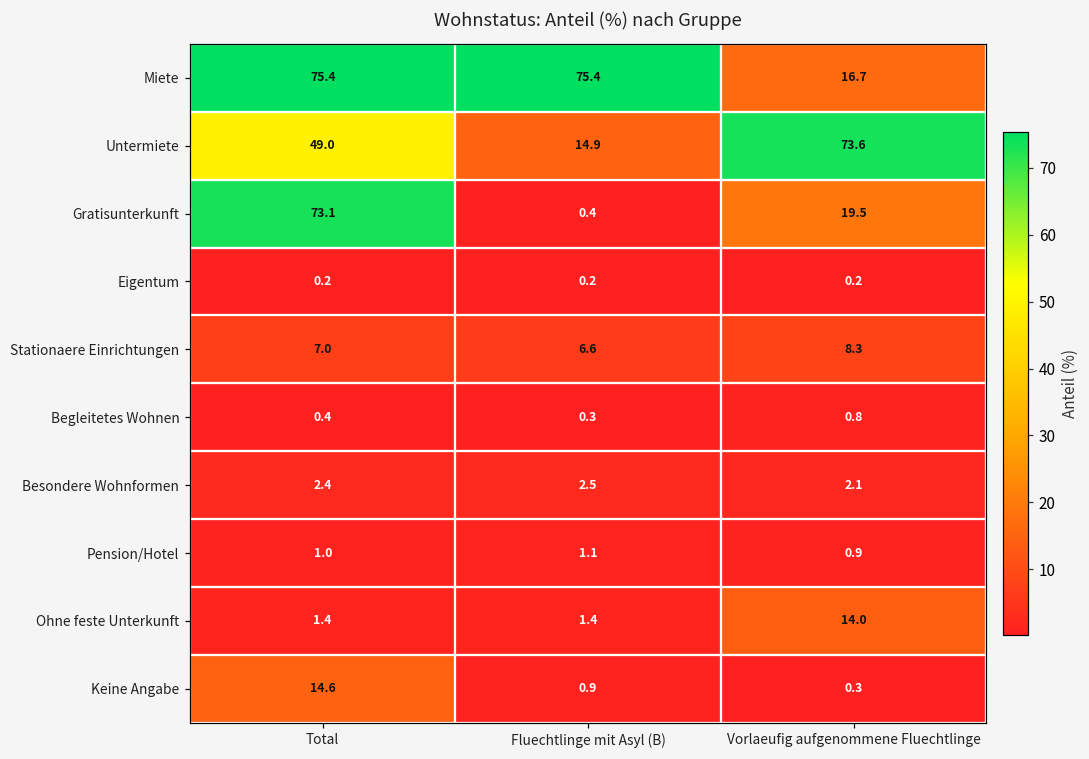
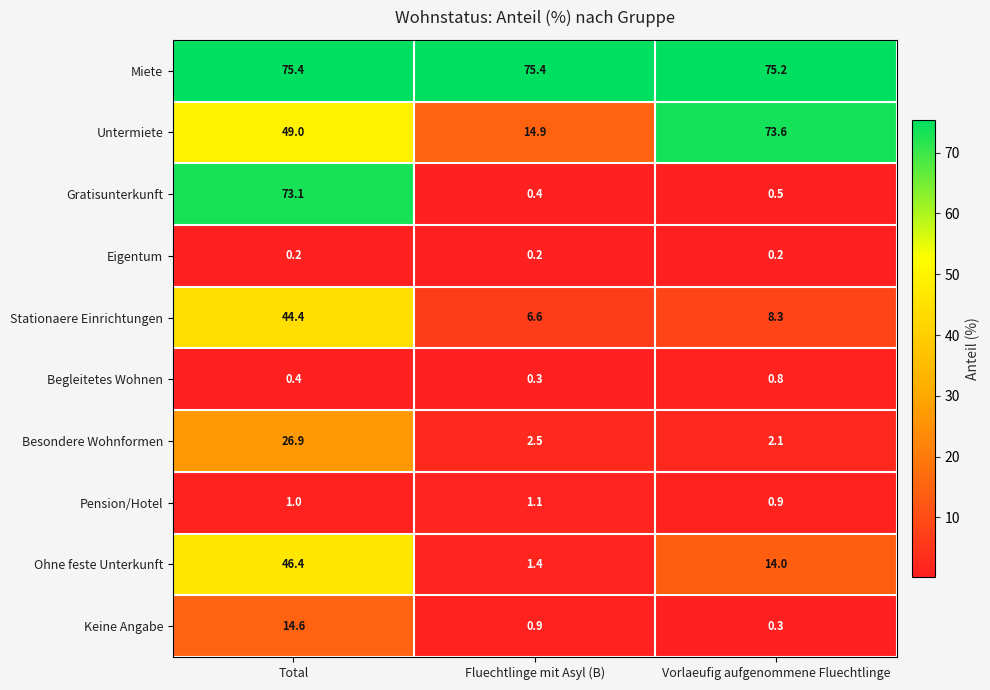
  {
    "Miete": {
      "Total": 75.4,
      "Fluechtlinge mit Asyl (B)": 75.4,
-     "Vorlaeufig aufgenommene Fluechtlinge": 16.7
+     "Vorlaeufig aufgenommene Fluechtlinge": 75.2
    },
    "Untermiete": {
      "Total": 49.0,
      "Fluechtlinge mit Asyl (B)": 14.9,
      "Vorlaeufig aufgenommene Fluechtlinge": 73.6
    },
    "Gratisunterkunft": {
      "Total": 73.1,
      "Fluechtlinge mit Asyl (B)": 0.4,
-     "Vorlaeufig aufgenommene Fluechtlinge": 19.5
+     "Vorlaeufig aufgenommene Fluechtlinge": 0.5
    },
    "Eigentum": {
      "Total": 0.2,
      "Fluechtlinge mit Asyl (B)": 0.2,
      "Vorlaeufig aufgenommene Fluechtlinge": 0.2
    },
    "Stationaere Einrichtungen": {
-     "Total": 7.0,
+     "Total": 44.4,
      "Fluechtlinge mit Asyl (B)": 6.6,
      "Vorlaeufig aufgenommene Fluechtlinge": 8.3
    },
    "Begleitetes Wohnen": {
      "Total": 0.4,
      "Fluechtlinge mit Asyl (B)": 0.3,
      "Vorlaeufig aufgenommene Fluechtlinge": 0.8
    },
    "Besondere Wohnformen": {
-     "Total": 2.4,
+     "Total": 26.9,
      "Fluechtlinge mit Asyl (B)": 2.5,
      "Vorlaeufig aufgenommene Fluechtlinge": 2.1
    },
    "Pension/Hotel": {
      "Total": 1.0,
      "Fluechtlinge mit Asyl (B)": 1.1,
      "Vorlaeufig aufgenommene Fluechtlinge": 0.9
    },
    "Ohne feste Unterkunft": {
-     "Total": 1.4,
+     "Total": 46.4,
      "Fluechtlinge mit Asyl (B)": 1.4,
      "Vorlaeufig aufgenommene Fluechtlinge": 14.0
    },
    "Keine Angabe": {
      "Total": 14.6,
      "Fluechtlinge mit Asyl (B)": 0.9,
      "Vorlaeufig aufgenommene Fluechtlinge": 0.3
    }
  }
